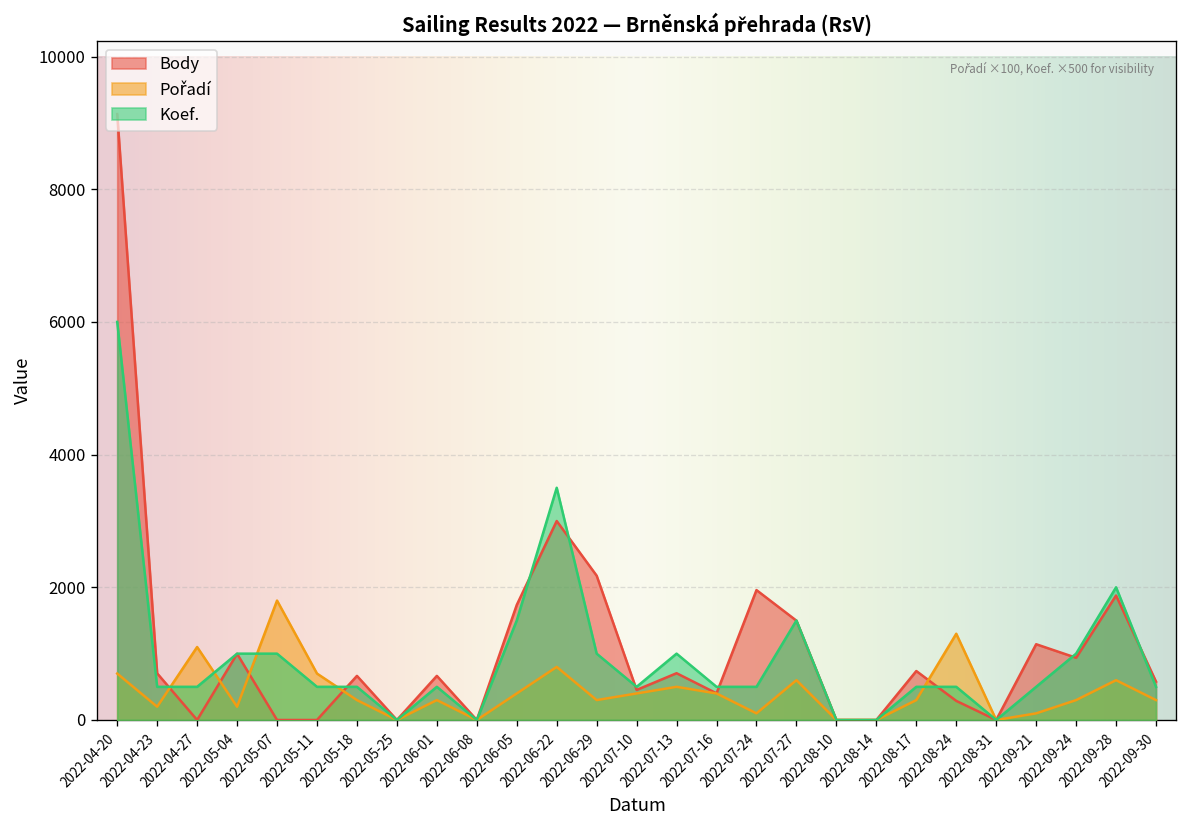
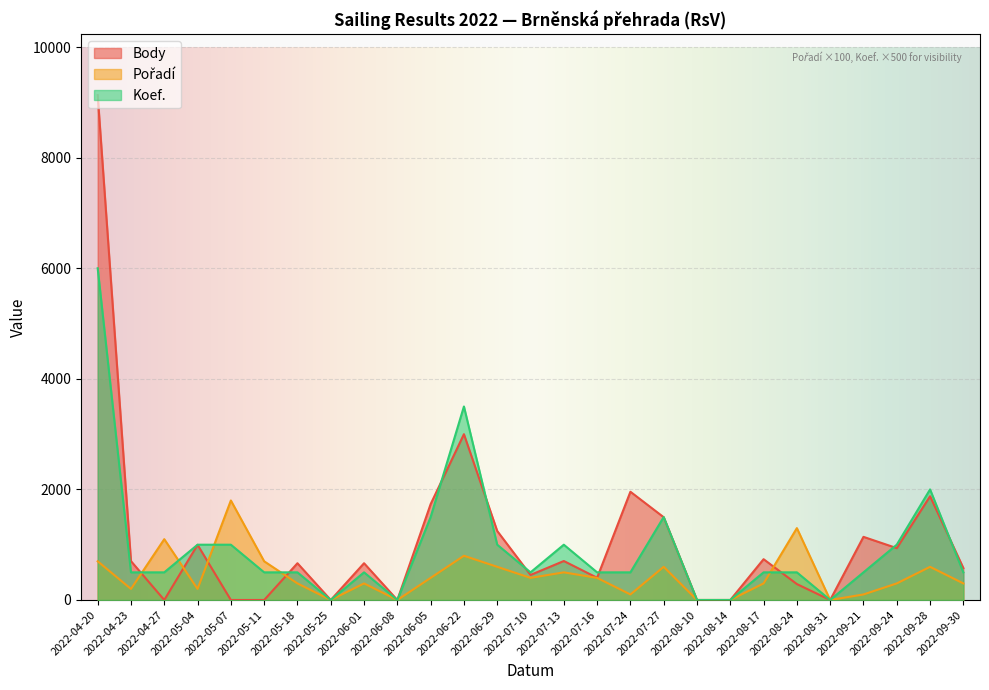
  {
    "Body": {
      "2022-04-23": 700,
      "2022-04-27": 0,
      "2022-05-07": 0,
      "2022-05-11": 0,
      "2022-05-18": 700,
      "2022-06-01": 700,
      "2022-06-05": 1700,
      "2022-06-22": 3000,
-     "2022-06-29": 2200,
+     "2022-06-29": 1200,
      "2022-07-10": 500,
      "2022-07-13": 700,
      "2022-07-24": 2000,
      "2022-08-17": 700,
      "2022-08-24": 300,
      "2022-09-21": 1100,
      "2022-09-24": 900,
      "2022-09-28": 1900,
      "2022-09-30": 600
    },
    "Pořadí": {
      "2022-04-20": 700,
      "2022-04-23": 200,
      "2022-04-27": 1100,
      "2022-05-04": 200,
      "2022-05-07": 1800,
      "2022-05-11": 700,
      "2022-05-18": 300,
      "2022-06-01": 300,
      "2022-06-05": 400,
      "2022-06-22": 800,
-     "2022-06-29": 300,
+     "2022-06-29": 600,
      "2022-07-10": 400,
      "2022-07-13": 500,
      "2022-07-24": 100,
      "2022-07-27": 600,
      "2022-08-17": 300,
      "2022-08-24": 1300,
      "2022-09-21": 100,
      "2022-09-24": 300,
      "2022-09-28": 600,
      "2022-09-30": 300
    },
    "Koef.": {
      "2022-04-20": 6000,
      "2022-04-23": 500,
      "2022-04-27": 500,
      "2022-05-07": 1000,
      "2022-05-11": 500,
      "2022-05-18": 500,
      "2022-06-01": 500,
      "2022-06-05": 1500,
      "2022-06-22": 3500,
      "2022-06-29": 1000,
      "2022-07-10": 500,
      "2022-07-13": 1000,
      "2022-07-16": 500,
      "2022-07-24": 500,
      "2022-08-17": 500,
      "2022-08-24": 500,
      "2022-09-21": 500,
      "2022-09-24": 1000,
      "2022-09-28": 2000,
      "2022-09-30": 500
    }
  }
